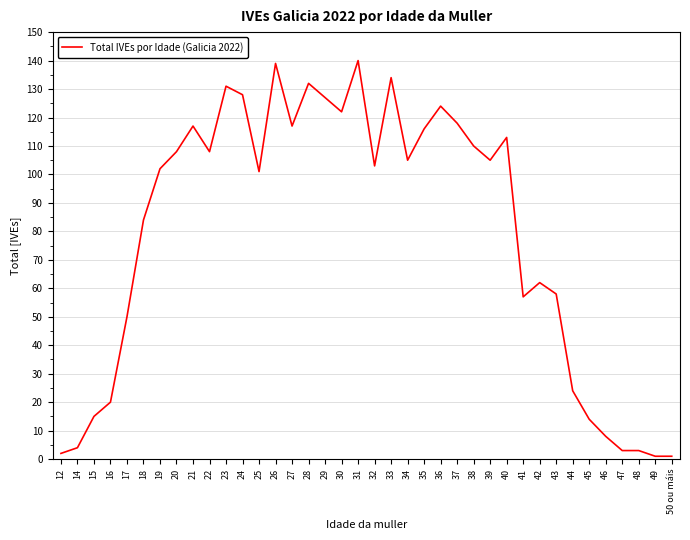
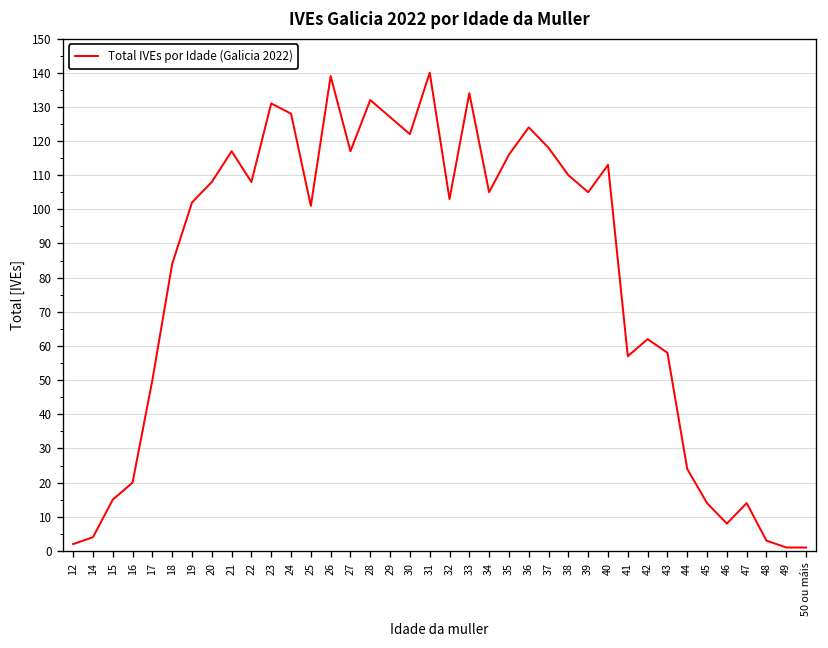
  {
    "12": 2,
    "14": 4,
    "15": 15,
    "16": 20,
    "17": 50,
    "18": 84,
    "19": 102,
    "20": 108,
    "21": 117,
    "22": 108,
    "23": 131,
    "24": 128,
    "25": 101,
    "26": 139,
    "27": 117,
    "28": 132,
    "29": 127,
    "30": 122,
    "31": 140,
    "32": 103,
    "33": 134,
    "34": 105,
    "35": 116,
    "36": 124,
    "37": 118,
    "38": 110,
    "39": 105,
    "40": 113,
    "41": 57,
    "42": 62,
    "43": 58,
    "44": 24,
    "45": 14,
    "46": 8,
-   "47": 3,
+   "47": 14,
    "48": 3,
    "49": 1,
    "50 ou máis": 1
  }
